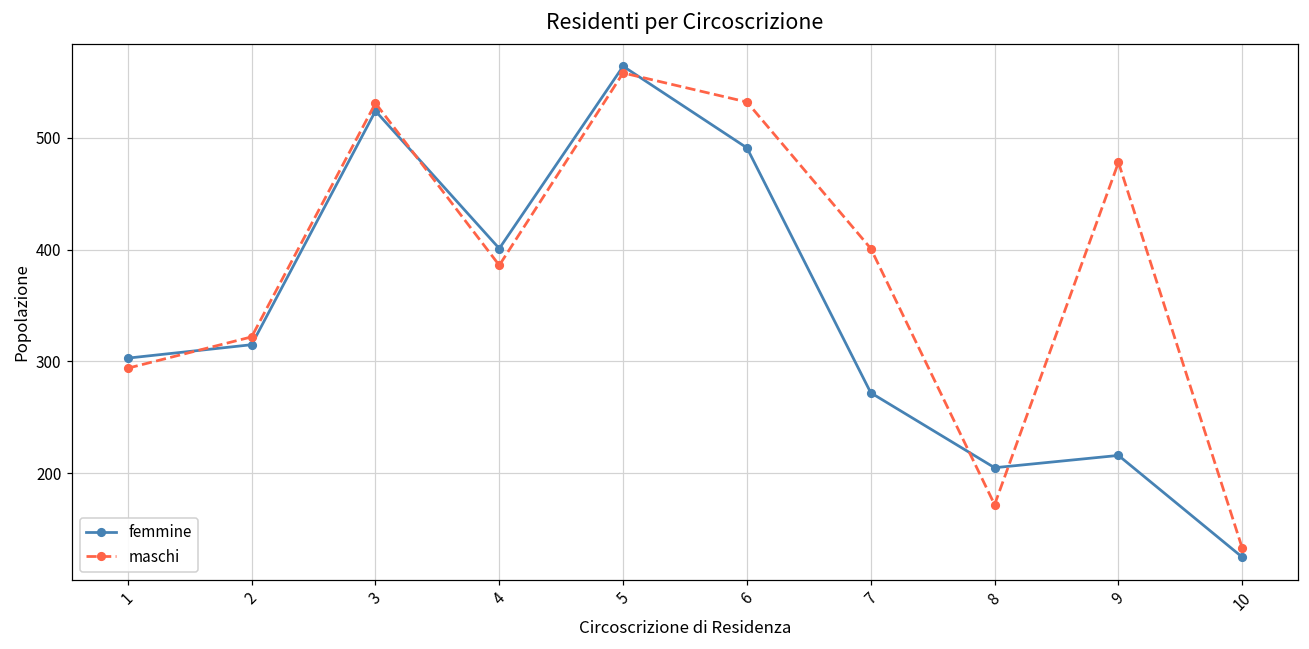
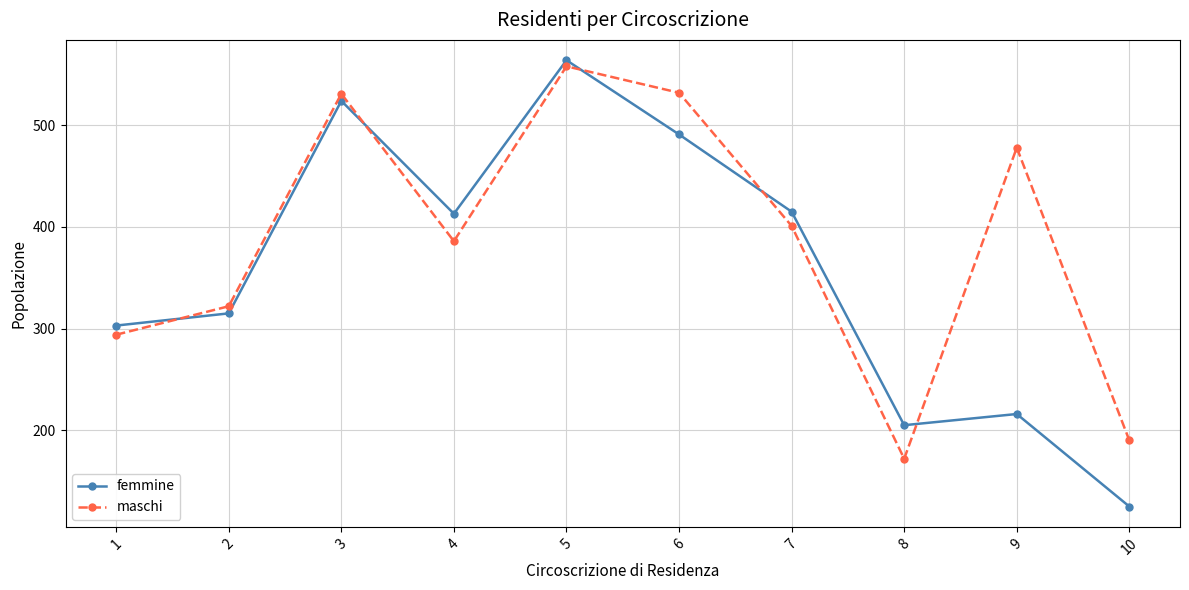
  {
    "femmine": {
      "1": 303,
      "2": 315,
      "3": 524,
-     "4": 401,
+     "4": 413,
      "5": 564,
      "6": 491,
-     "7": 272,
+     "7": 415,
      "8": 205,
      "9": 216,
      "10": 125
    },
    "maschi": {
      "1": 294,
      "2": 322,
      "3": 531,
      "4": 386,
      "5": 558,
      "6": 532,
      "7": 401,
      "8": 172,
      "9": 478,
-     "10": 133
+     "10": 190
    }
  }
